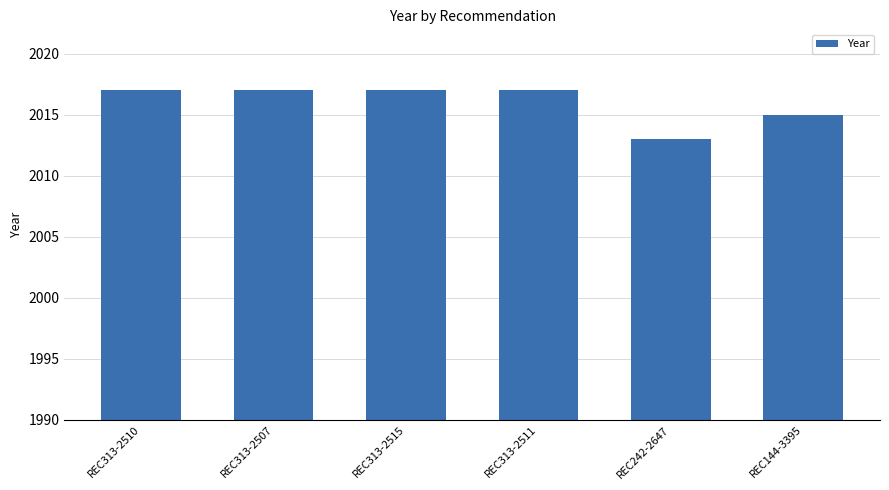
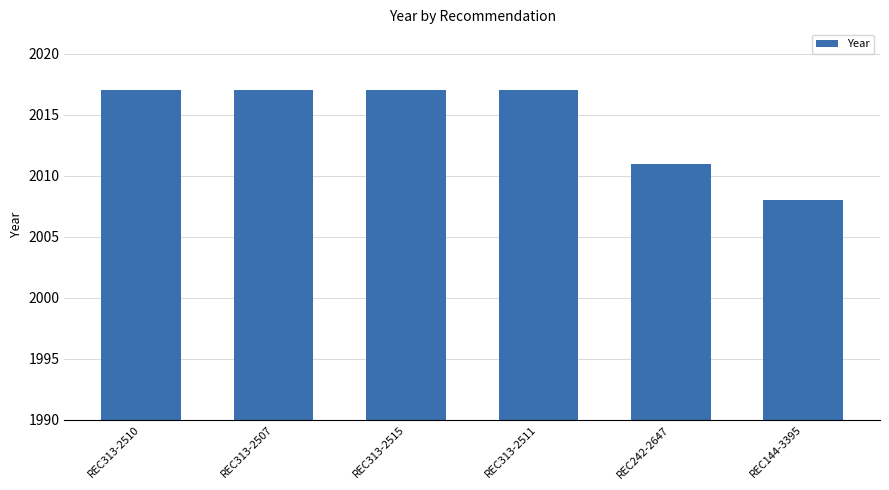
  {
    "REC313-2510": 2017,
    "REC313-2507": 2017,
    "REC313-2515": 2017,
    "REC313-2511": 2017,
-   "REC242-2647": 2013,
-   "REC144-3395": 2015
+   "REC242-2647": 2011,
+   "REC144-3395": 2008
  }
